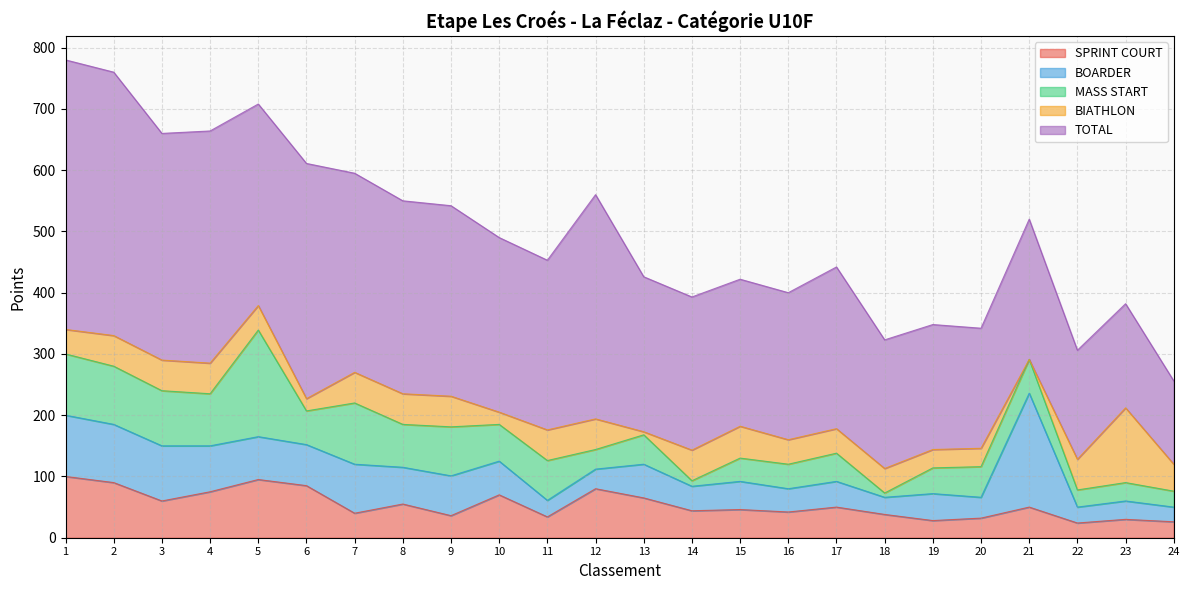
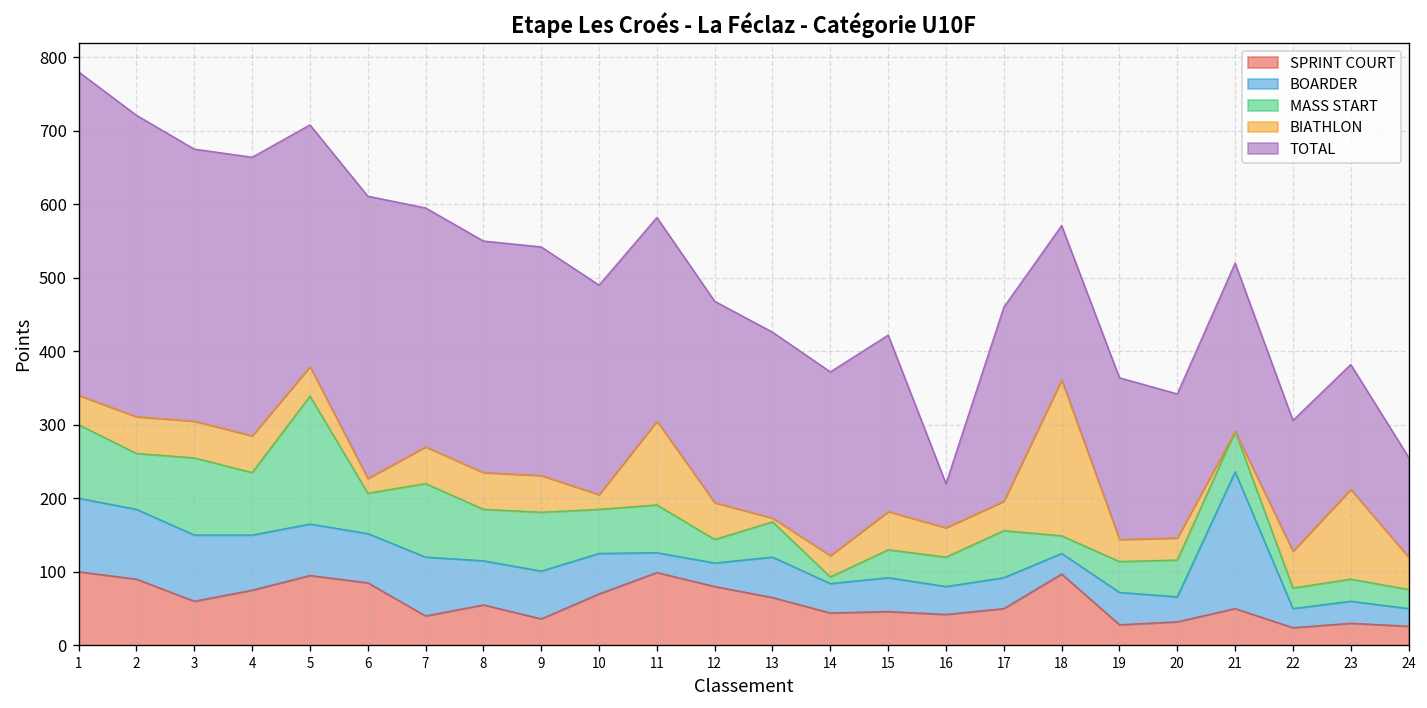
  {
    "SPRINT COURT": {
      "1": 100,
      "2": 90,
      "3": 60,
      "4": 80,
      "5": 100,
      "6": 90,
      "7": 40,
      "8": 60,
      "9": 40,
      "10": 70,
-     "11": 30,
+     "11": 100,
      "12": 80,
      "13": 70,
      "14": 40,
      "15": 50,
      "16": 40,
      "17": 50,
-     "18": 40,
+     "18": 100,
      "19": 30,
      "20": 30,
      "21": 50,
      "22": 20,
      "23": 30,
      "24": 30
    },
    "BOARDER": {
      "1": 100,
      "2": 100,
      "3": 90,
      "4": 80,
      "5": 70,
      "6": 70,
      "7": 80,
      "8": 60,
      "9": 70,
      "10": 60,
      "11": 30,
      "12": 30,
      "13": 60,
      "14": 40,
      "15": 50,
      "16": 40,
      "17": 40,
      "18": 30,
      "19": 40,
      "20": 30,
      "21": 190,
      "22": 30,
      "23": 30,
      "24": 20
    },
    "MASS START": {
      "1": 100,
-     "2": 100,
-     "3": 90,
+     "2": 80,
+     "3": 110,
      "4": 90,
      "5": 170,
      "6": 60,
      "7": 100,
      "8": 70,
      "9": 80,
      "10": 60,
      "11": 70,
      "12": 30,
      "13": 50,
      "14": 10,
      "15": 40,
      "16": 40,
-     "17": 50,
-     "18": 10,
+     "17": 60,
+     "18": 20,
      "19": 40,
      "20": 50,
      "22": 30,
      "23": 30,
      "24": 30
    },
    "BIATHLON": {
      "1": 40,
      "2": 50,
      "3": 50,
      "4": 50,
      "5": 40,
      "6": 20,
      "7": 50,
      "8": 50,
      "9": 50,
      "10": 20,
-     "11": 50,
+     "11": 110,
      "12": 50,
      "13": 10,
-     "14": 50,
+     "14": 30,
      "15": 50,
      "16": 40,
      "17": 40,
-     "18": 40,
+     "18": 210,
      "19": 30,
      "20": 30,
      "22": 50,
      "23": 120,
      "24": 40
    },
    "TOTAL": {
      "1": 440,
-     "2": 430,
+     "2": 410,
      "3": 370,
      "4": 380,
      "5": 330,
      "6": 380,
      "7": 330,
      "8": 320,
      "9": 310,
      "10": 290,
      "11": 280,
-     "12": 370,
+     "12": 270,
      "13": 250,
      "14": 250,
      "15": 240,
-     "16": 240,
+     "16": 60,
      "17": 260,
      "18": 210,
-     "19": 200,
+     "19": 220,
      "20": 200,
      "21": 230,
      "22": 180,
      "23": 170,
      "24": 140
    }
  }
